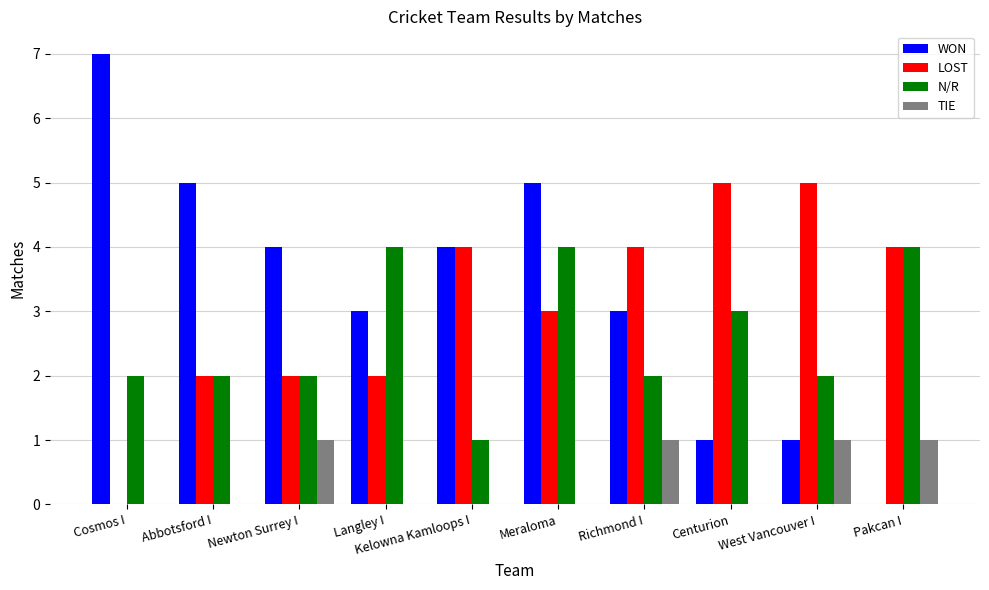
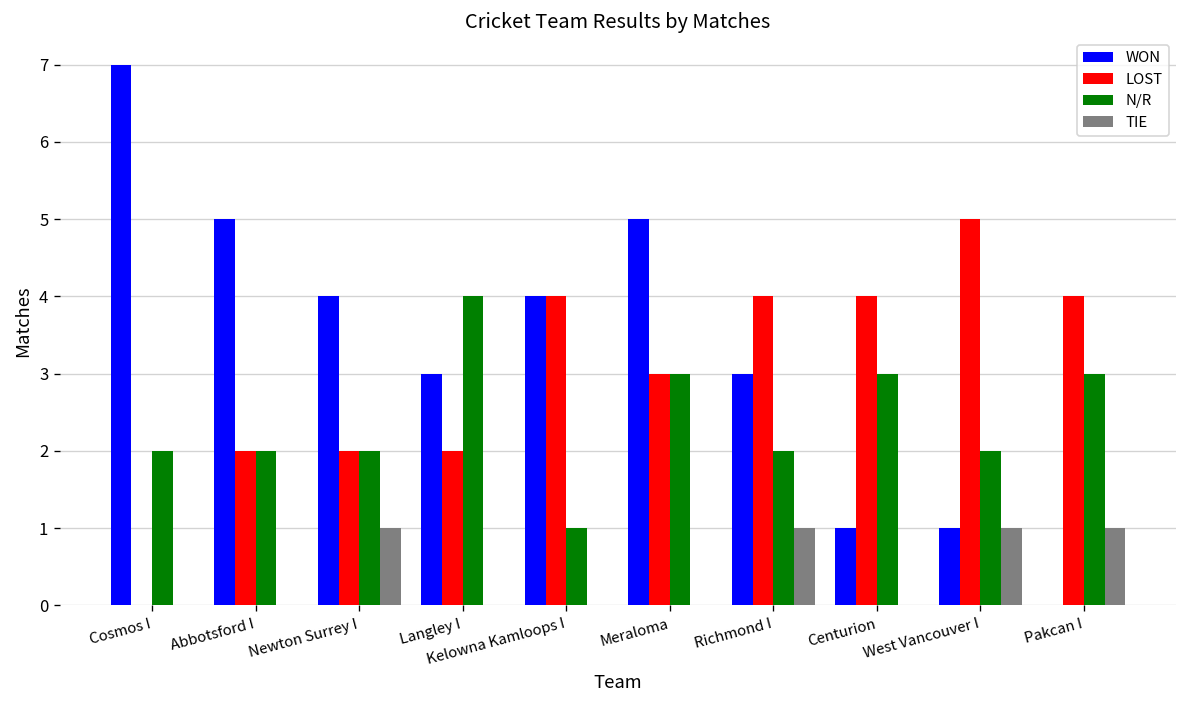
  {
    "WON": {
      "Cosmos I": 7,
      "Abbotsford I": 5,
      "Newton Surrey I": 4,
      "Langley I": 3,
      "Kelowna Kamloops I": 4,
      "Meraloma": 5,
      "Richmond I": 3,
      "Centurion": 1,
      "West Vancouver I": 1,
      "Pakcan I": 0
    },
    "LOST": {
      "Cosmos I": 0,
      "Abbotsford I": 2,
      "Newton Surrey I": 2,
      "Langley I": 2,
      "Kelowna Kamloops I": 4,
      "Meraloma": 3,
      "Richmond I": 4,
-     "Centurion": 5,
+     "Centurion": 4,
      "West Vancouver I": 5,
      "Pakcan I": 4
    },
    "N/R": {
      "Cosmos I": 2,
      "Abbotsford I": 2,
      "Newton Surrey I": 2,
      "Langley I": 4,
      "Kelowna Kamloops I": 1,
-     "Meraloma": 4,
+     "Meraloma": 3,
      "Richmond I": 2,
      "Centurion": 3,
      "West Vancouver I": 2,
-     "Pakcan I": 4
+     "Pakcan I": 3
    },
    "TIE": {
      "Cosmos I": 0,
      "Abbotsford I": 0,
      "Newton Surrey I": 1,
      "Langley I": 0,
      "Kelowna Kamloops I": 0,
      "Meraloma": 0,
      "Richmond I": 1,
      "Centurion": 0,
      "West Vancouver I": 1,
      "Pakcan I": 1
    }
  }
